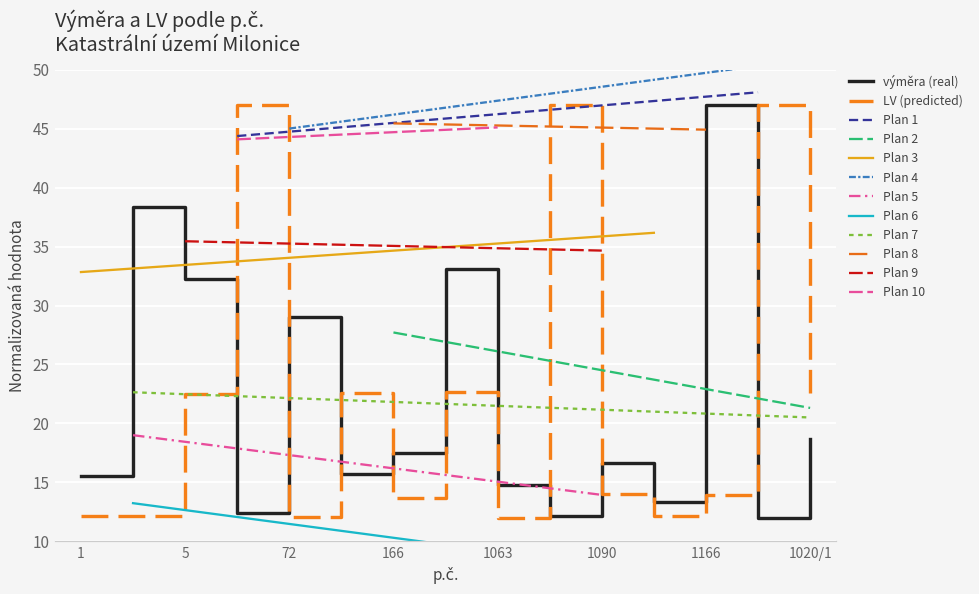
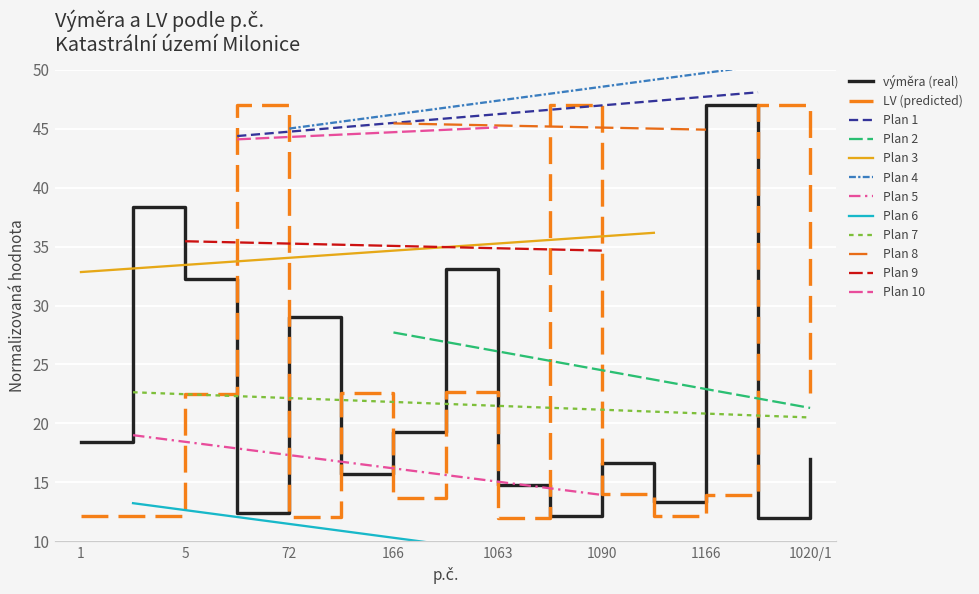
  {
    "výměra (real)": {
-     "1": 15.5,
+     "1": 18.4,
      "5": 32.3,
      "72": 29.0,
-     "166": 17.5,
+     "166": 19.3,
      "1063": 14.7,
      "1090": 16.6,
      "1166": 47.0,
-     "1020/1": 18.7
+     "1020/1": 17.0
    },
    "Plan 1": {
      "72": 44.7,
      "1063": 46.2,
      "1090": 47.0,
      "1166": 47.7
    },
    "Plan 2": {
      "166": 27.7,
      "1063": 26.1,
      "1090": 24.5,
      "1166": 22.9,
      "1020/1": 21.3
    },
    "Plan 4": {
      "72": 45.0,
      "166": 46.2,
      "1063": 47.4,
      "1090": 48.6,
      "1166": 49.7
    },
    "Plan 6": {
      "72": 11.5,
      "166": 10.3
    },
    "Plan 7": {
      "72": 22.1,
      "166": 21.8,
      "1063": 21.5,
      "1090": 21.2,
      "1166": 20.8,
      "1020/1": 20.5
    },
    "Plan 9": {
      "72": 35.3,
      "166": 35.1,
      "1063": 34.9,
      "1090": 34.7
    }
  }
